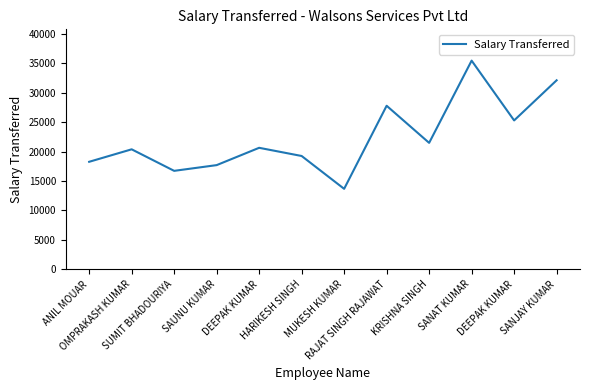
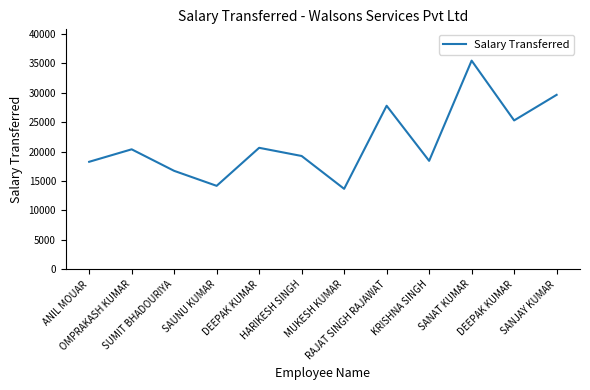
  {
    "ANIL MOUAR": 18000,
    "OMPRAKASH KUMAR": 20000,
    "SUMIT BHADOURIYA": 17000,
-   "SAUNU KUMAR": 18000,
+   "SAUNU KUMAR": 14000,
    "HARIKESH SINGH": 19000,
    "MUKESH KUMAR": 14000,
    "RAJAT SINGH RAJAWAT": 28000,
-   "KRISHNA SINGH": 21000,
+   "KRISHNA SINGH": 18000,
    "SANAT KUMAR": 35000,
-   "SANJAY KUMAR": 32000
+   "SANJAY KUMAR": 30000
  }
